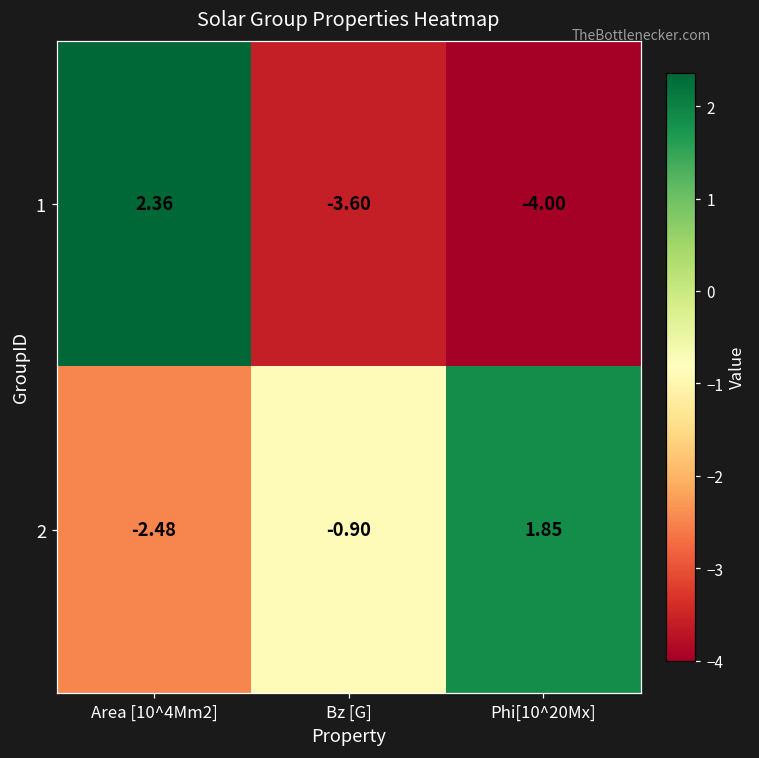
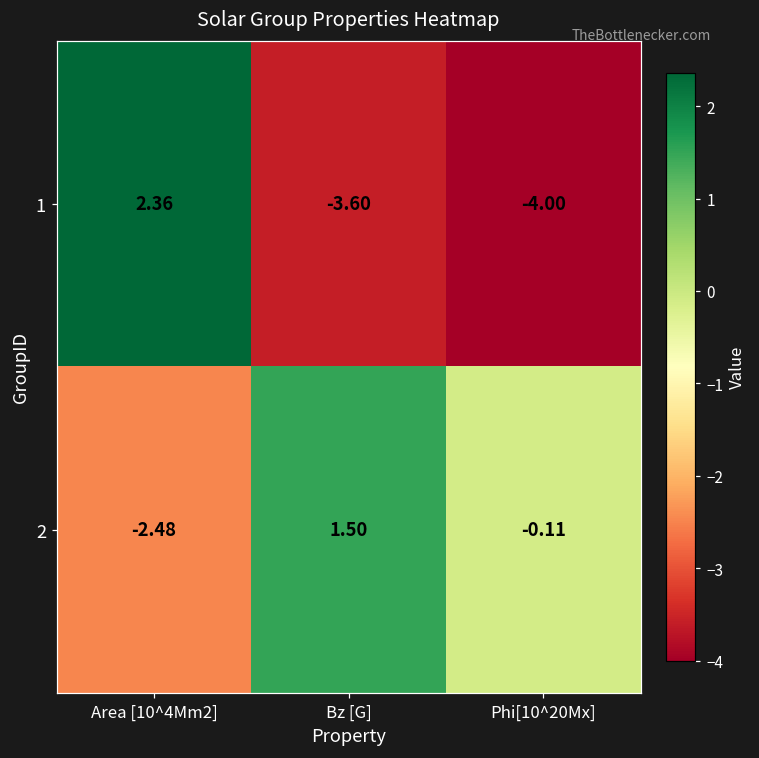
  {
    "1": {
      "Area [10^4Mm2]": 2.36,
      "Bz [G]": -3.60,
      "Phi[10^20Mx]": -4.00
    },
    "2": {
      "Area [10^4Mm2]": -2.48,
-     "Bz [G]": -0.90,
-     "Phi[10^20Mx]": 1.85
+     "Bz [G]": 1.50,
+     "Phi[10^20Mx]": -0.11
    }
  }
